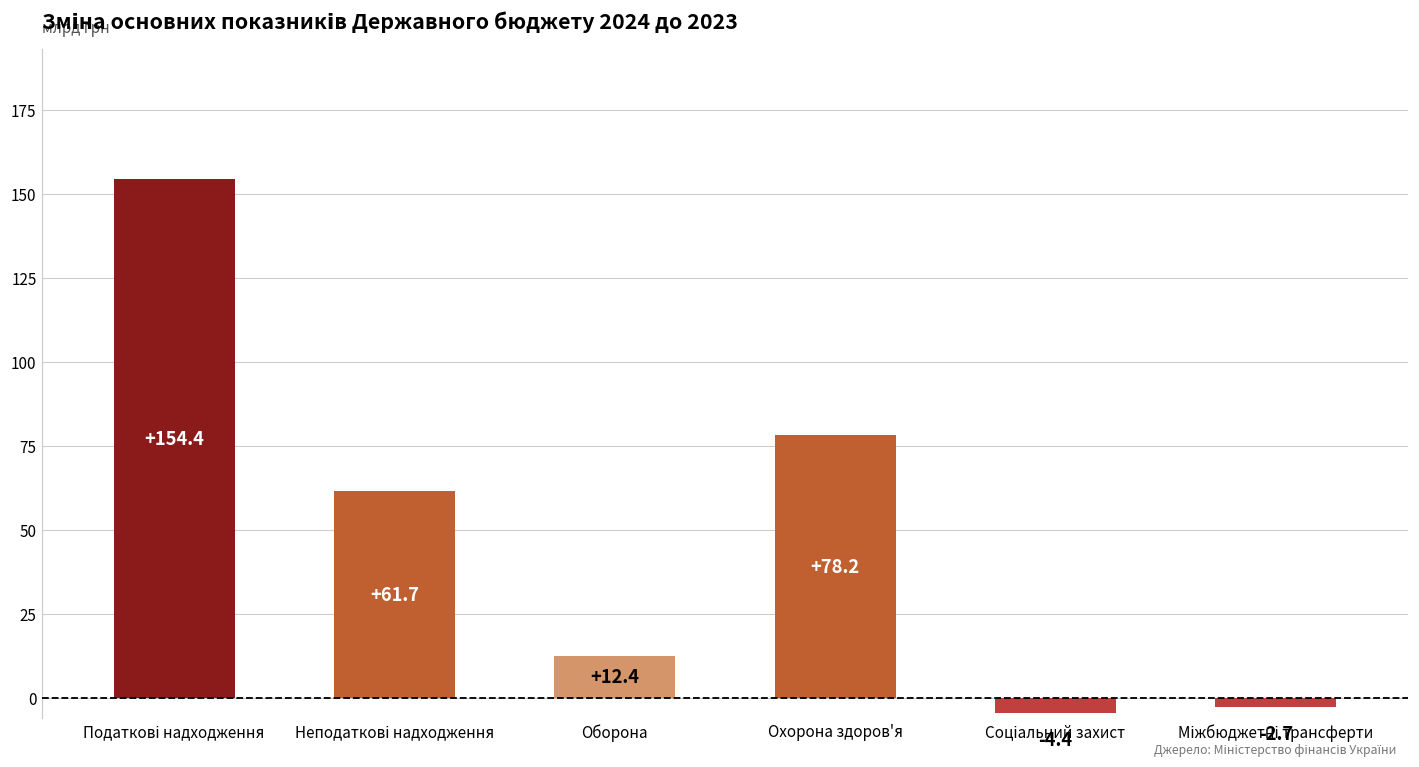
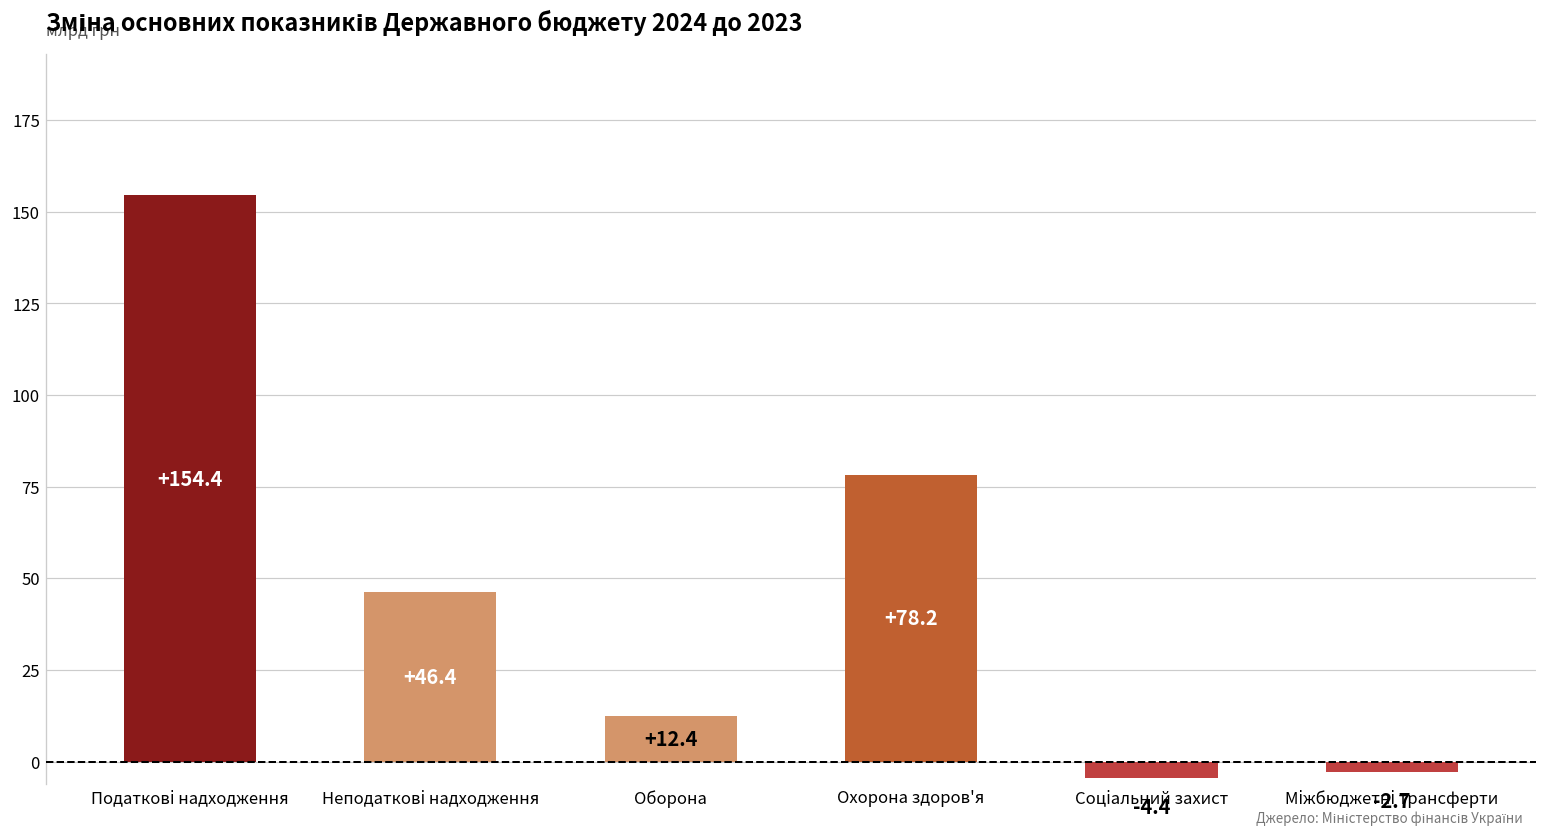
  {
    "Податкові надходження": "+154.4",
-   "Неподаткові надходження": "+61.7",
+   "Неподаткові надходження": "+46.4",
    "Оборона": "+12.4",
    "Охорона здоров'я": "+78.2",
    "Соціальний захист": "-4.4",
    "Міжбюджетні трансферти": "-2.7"
  }
